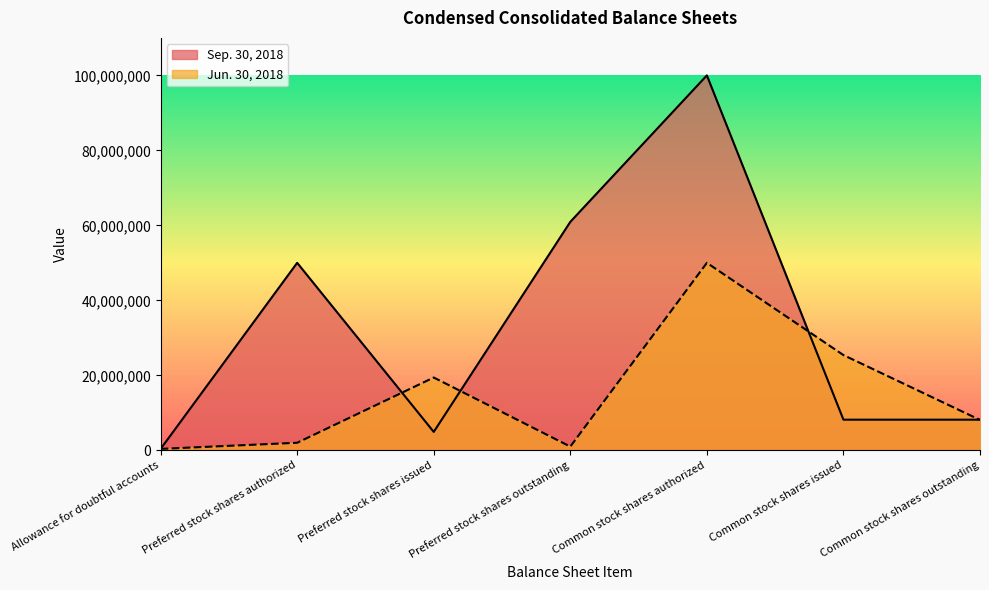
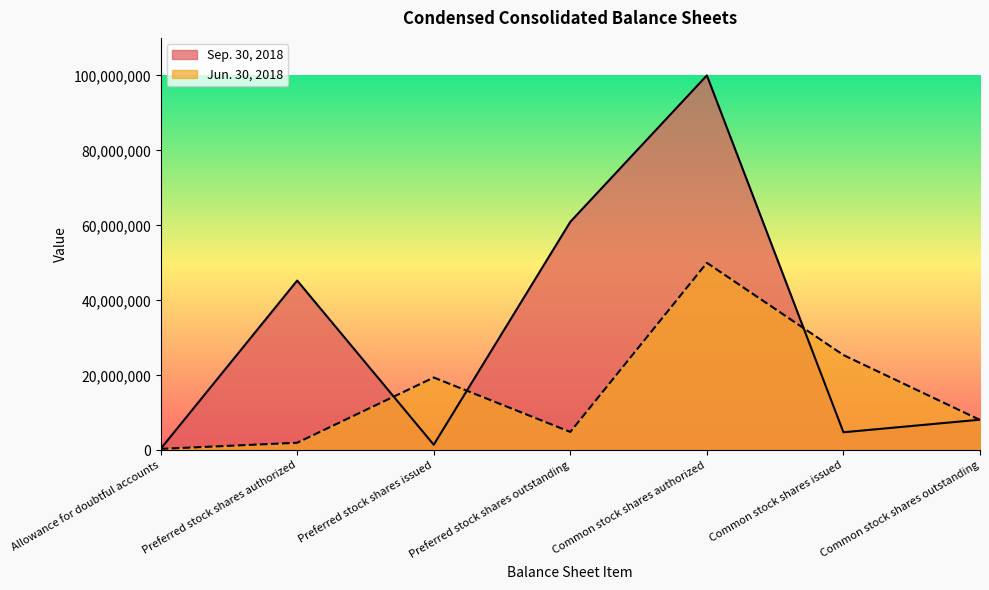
  {
    "Sep. 30, 2018": {
-     "Preferred stock shares authorized": "50,000,000",
-     "Preferred stock shares issued": "5,000,000",
+     "Preferred stock shares authorized": "45,000,000",
+     "Preferred stock shares issued": "1,000,000",
      "Preferred stock shares outstanding": "61,000,000",
      "Common stock shares authorized": "100,000,000",
-     "Common stock shares issued": "8,000,000"
+     "Common stock shares issued": "5,000,000"
    },
    "Jun. 30, 2018": {
      "Preferred stock shares authorized": "2,000,000",
      "Preferred stock shares issued": "19,000,000",
-     "Preferred stock shares outstanding": "1,000,000",
+     "Preferred stock shares outstanding": "5,000,000",
      "Common stock shares authorized": "50,000,000",
      "Common stock shares issued": "25,000,000"
    }
  }
